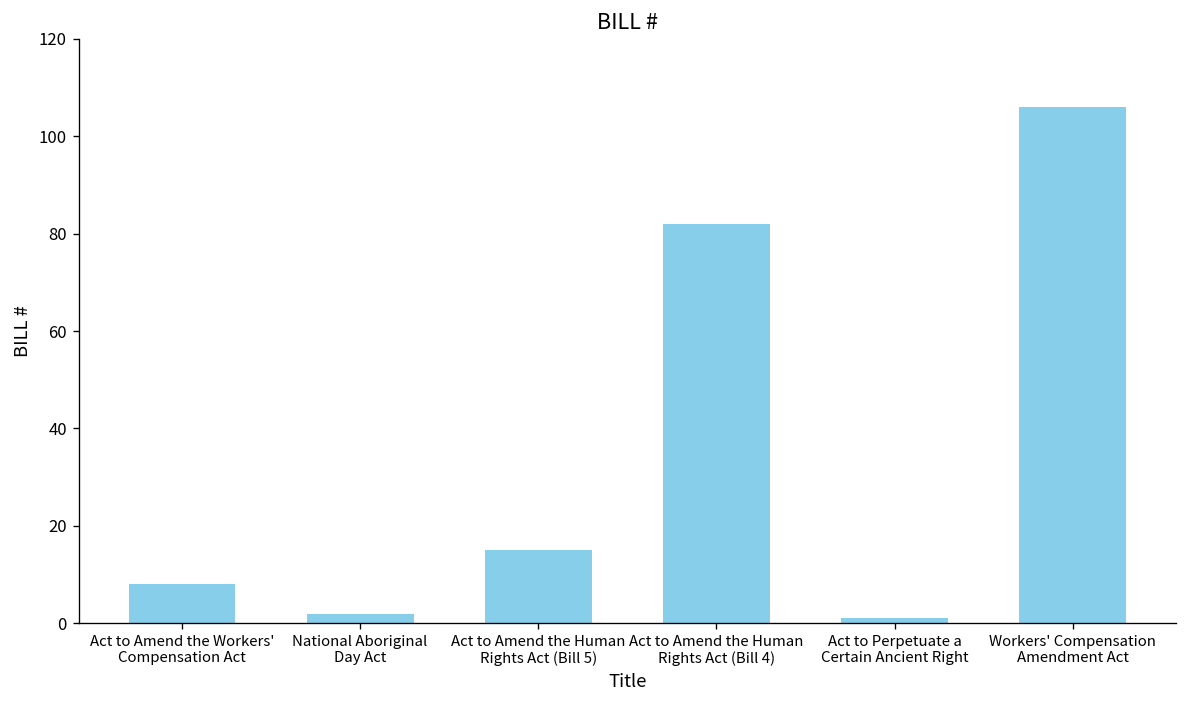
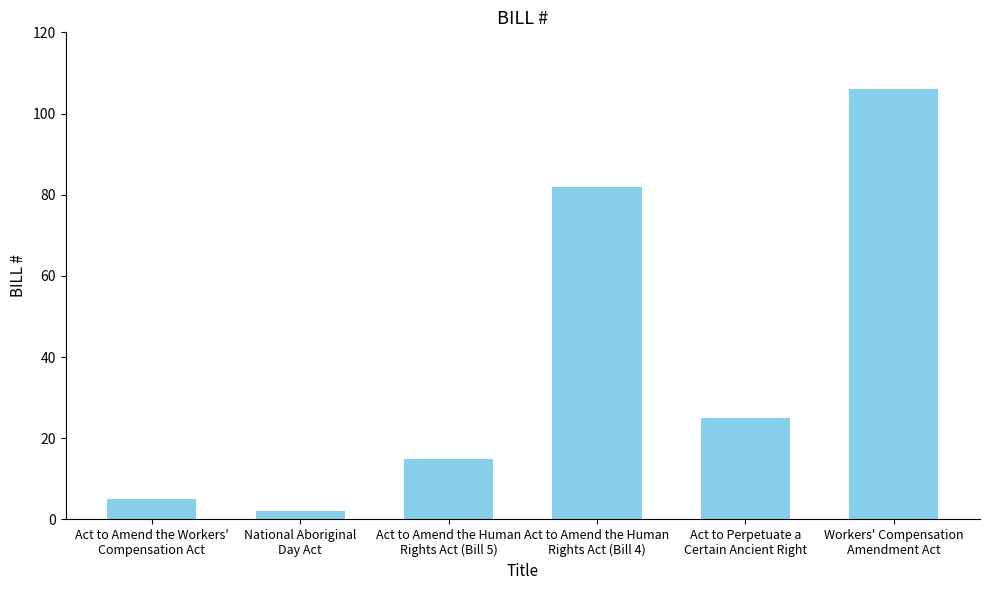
  {
-   "Act to Amend the Workers' Compensation Act": 8,
+   "Act to Amend the Workers' Compensation Act": 5,
    "National Aboriginal Day Act": 2,
    "Act to Amend the Human Rights Act (Bill 5)": 15,
    "Act to Amend the Human Rights Act (Bill 4)": 82,
-   "Act to Perpetuate a Certain Ancient Right": 1,
+   "Act to Perpetuate a Certain Ancient Right": 25,
    "Workers' Compensation Amendment Act": 106
  }
